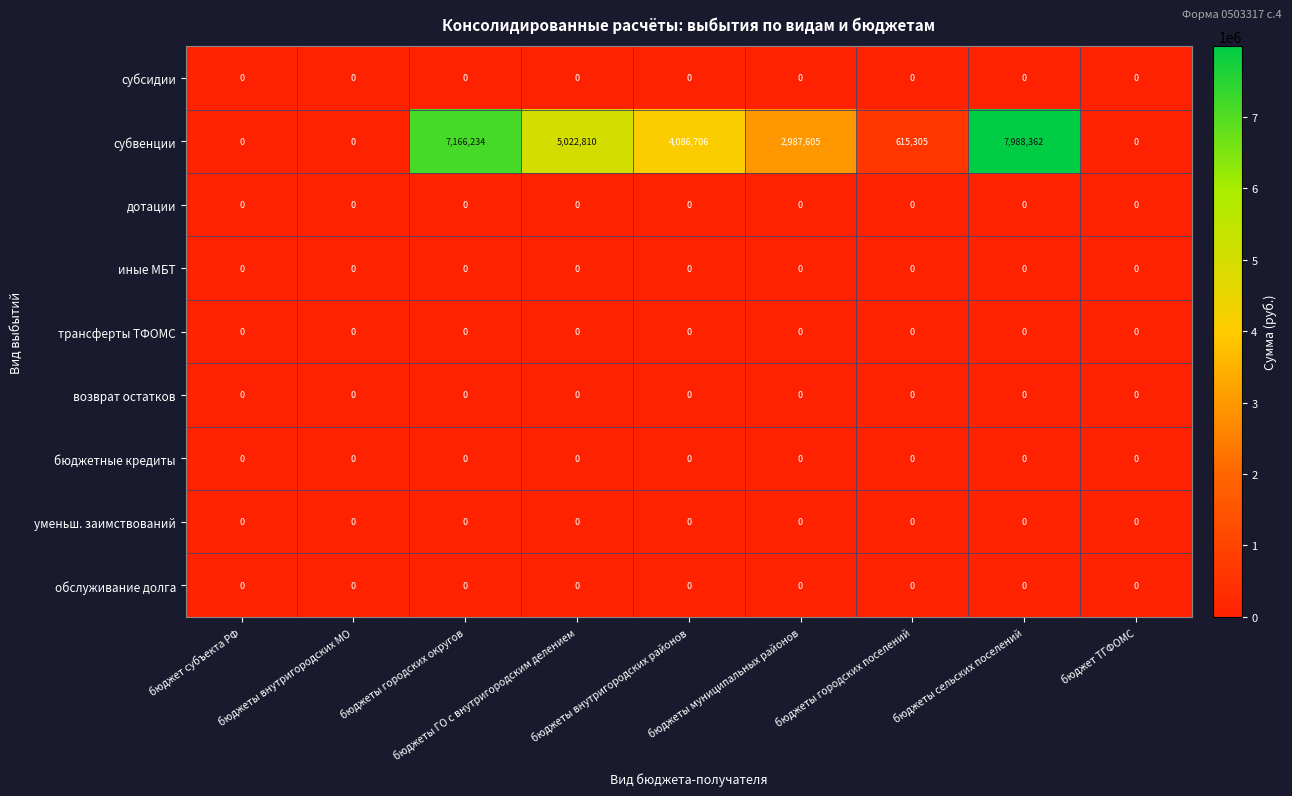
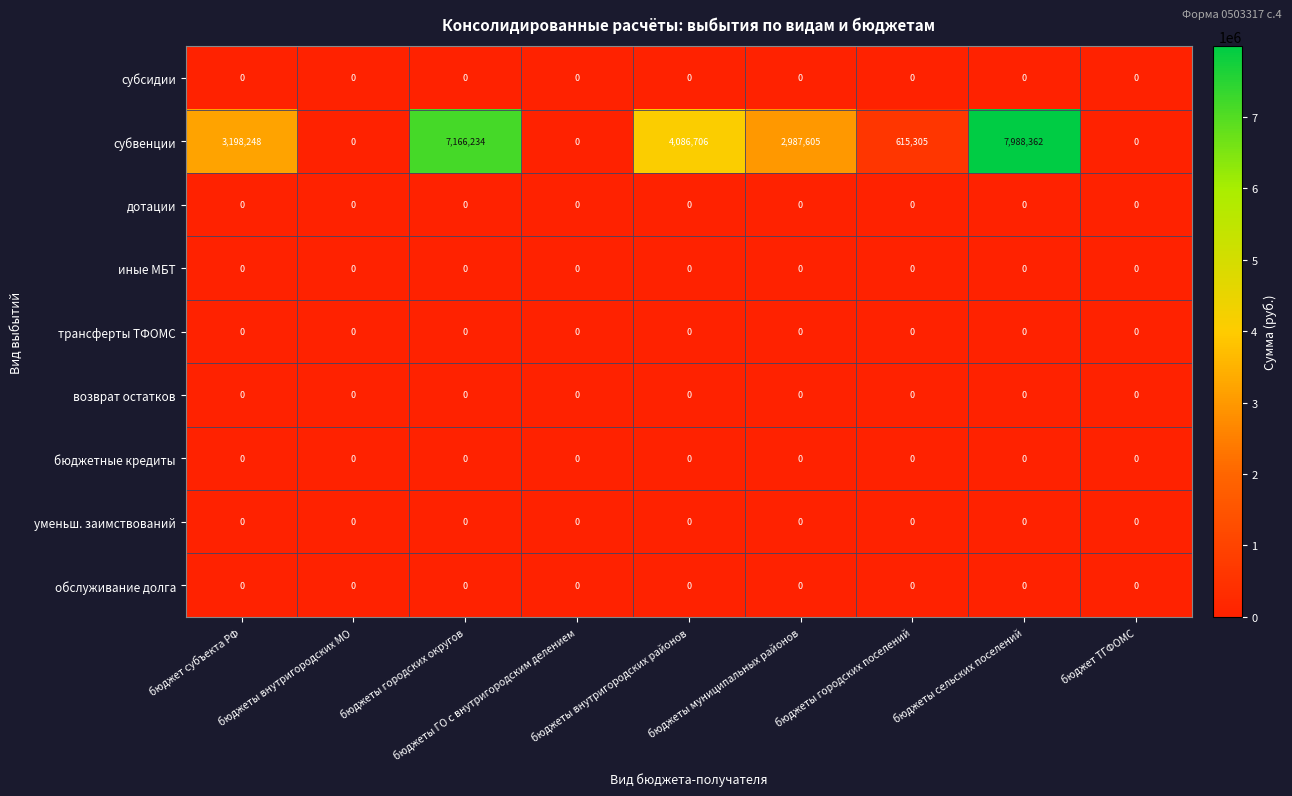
  {
    "субсидии": {
      "бюджет субъекта РФ": "0",
      "бюджеты внутригородских МО": "0",
      "бюджеты городских округов": "0",
      "бюджеты ГО с внутригородским делением": "0",
      "бюджеты внутригородских районов": "0",
      "бюджеты муниципальных районов": "0",
      "бюджеты городских поселений": "0",
      "бюджеты сельских поселений": "0",
      "бюджет ТГФОМС": "0"
    },
    "субвенции": {
-     "бюджет субъекта РФ": "0",
+     "бюджет субъекта РФ": "3,198,248",
      "бюджеты внутригородских МО": "0",
      "бюджеты городских округов": "7,166,234",
-     "бюджеты ГО с внутригородским делением": "5,022,810",
+     "бюджеты ГО с внутригородским делением": "0",
      "бюджеты внутригородских районов": "4,086,706",
      "бюджеты муниципальных районов": "2,987,605",
      "бюджеты городских поселений": "615,305",
      "бюджеты сельских поселений": "7,988,362",
      "бюджет ТГФОМС": "0"
    },
    "дотации": {
      "бюджет субъекта РФ": "0",
      "бюджеты внутригородских МО": "0",
      "бюджеты городских округов": "0",
      "бюджеты ГО с внутригородским делением": "0",
      "бюджеты внутригородских районов": "0",
      "бюджеты муниципальных районов": "0",
      "бюджеты городских поселений": "0",
      "бюджеты сельских поселений": "0",
      "бюджет ТГФОМС": "0"
    },
    "иные МБТ": {
      "бюджет субъекта РФ": "0",
      "бюджеты внутригородских МО": "0",
      "бюджеты городских округов": "0",
      "бюджеты ГО с внутригородским делением": "0",
      "бюджеты внутригородских районов": "0",
      "бюджеты муниципальных районов": "0",
      "бюджеты городских поселений": "0",
      "бюджеты сельских поселений": "0",
      "бюджет ТГФОМС": "0"
    },
    "трансферты ТФОМС": {
      "бюджет субъекта РФ": "0",
      "бюджеты внутригородских МО": "0",
      "бюджеты городских округов": "0",
      "бюджеты ГО с внутригородским делением": "0",
      "бюджеты внутригородских районов": "0",
      "бюджеты муниципальных районов": "0",
      "бюджеты городских поселений": "0",
      "бюджеты сельских поселений": "0",
      "бюджет ТГФОМС": "0"
    },
    "возврат остатков": {
      "бюджет субъекта РФ": "0",
      "бюджеты внутригородских МО": "0",
      "бюджеты городских округов": "0",
      "бюджеты ГО с внутригородским делением": "0",
      "бюджеты внутригородских районов": "0",
      "бюджеты муниципальных районов": "0",
      "бюджеты городских поселений": "0",
      "бюджеты сельских поселений": "0",
      "бюджет ТГФОМС": "0"
    },
    "бюджетные кредиты": {
      "бюджет субъекта РФ": "0",
      "бюджеты внутригородских МО": "0",
      "бюджеты городских округов": "0",
      "бюджеты ГО с внутригородским делением": "0",
      "бюджеты внутригородских районов": "0",
      "бюджеты муниципальных районов": "0",
      "бюджеты городских поселений": "0",
      "бюджеты сельских поселений": "0",
      "бюджет ТГФОМС": "0"
    },
    "уменьш. заимствований": {
      "бюджет субъекта РФ": "0",
      "бюджеты внутригородских МО": "0",
      "бюджеты городских округов": "0",
      "бюджеты ГО с внутригородским делением": "0",
      "бюджеты внутригородских районов": "0",
      "бюджеты муниципальных районов": "0",
      "бюджеты городских поселений": "0",
      "бюджеты сельских поселений": "0",
      "бюджет ТГФОМС": "0"
    },
    "обслуживание долга": {
      "бюджет субъекта РФ": "0",
      "бюджеты внутригородских МО": "0",
      "бюджеты городских округов": "0",
      "бюджеты ГО с внутригородским делением": "0",
      "бюджеты внутригородских районов": "0",
      "бюджеты муниципальных районов": "0",
      "бюджеты городских поселений": "0",
      "бюджеты сельских поселений": "0",
      "бюджет ТГФОМС": "0"
    }
  }
